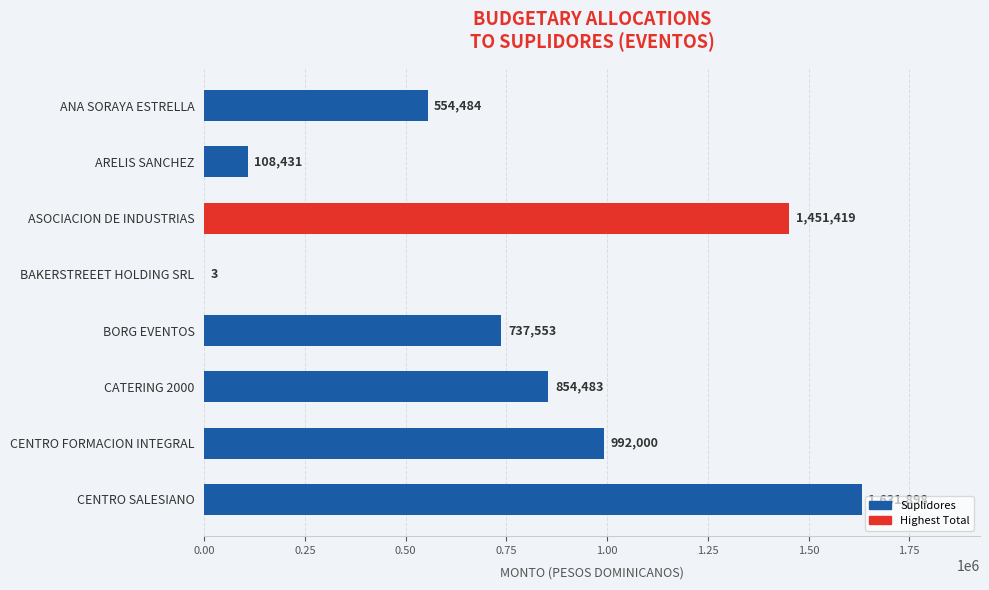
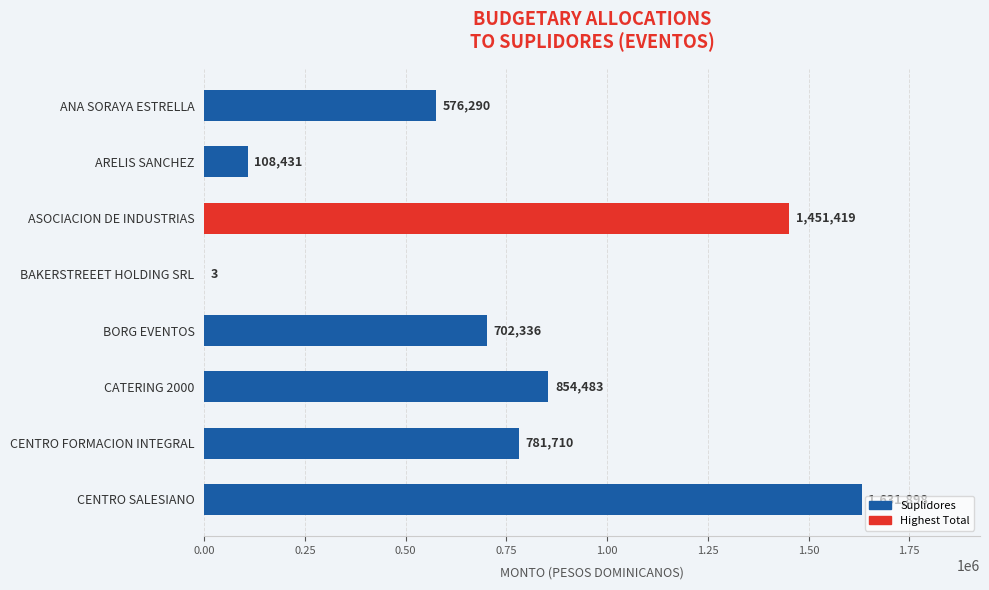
  {
-   "ANA SORAYA ESTRELLA": "554,484",
+   "ANA SORAYA ESTRELLA": "576,290",
    "ARELIS SANCHEZ": "108,431",
    "ASOCIACION DE INDUSTRIAS": "1,451,419",
    "BAKERSTREEET HOLDING SRL": "3",
-   "BORG EVENTOS": "737,553",
+   "BORG EVENTOS": "702,336",
    "CATERING 2000": "854,483",
-   "CENTRO FORMACION INTEGRAL": "992,000"
+   "CENTRO FORMACION INTEGRAL": "781,710"
  }
